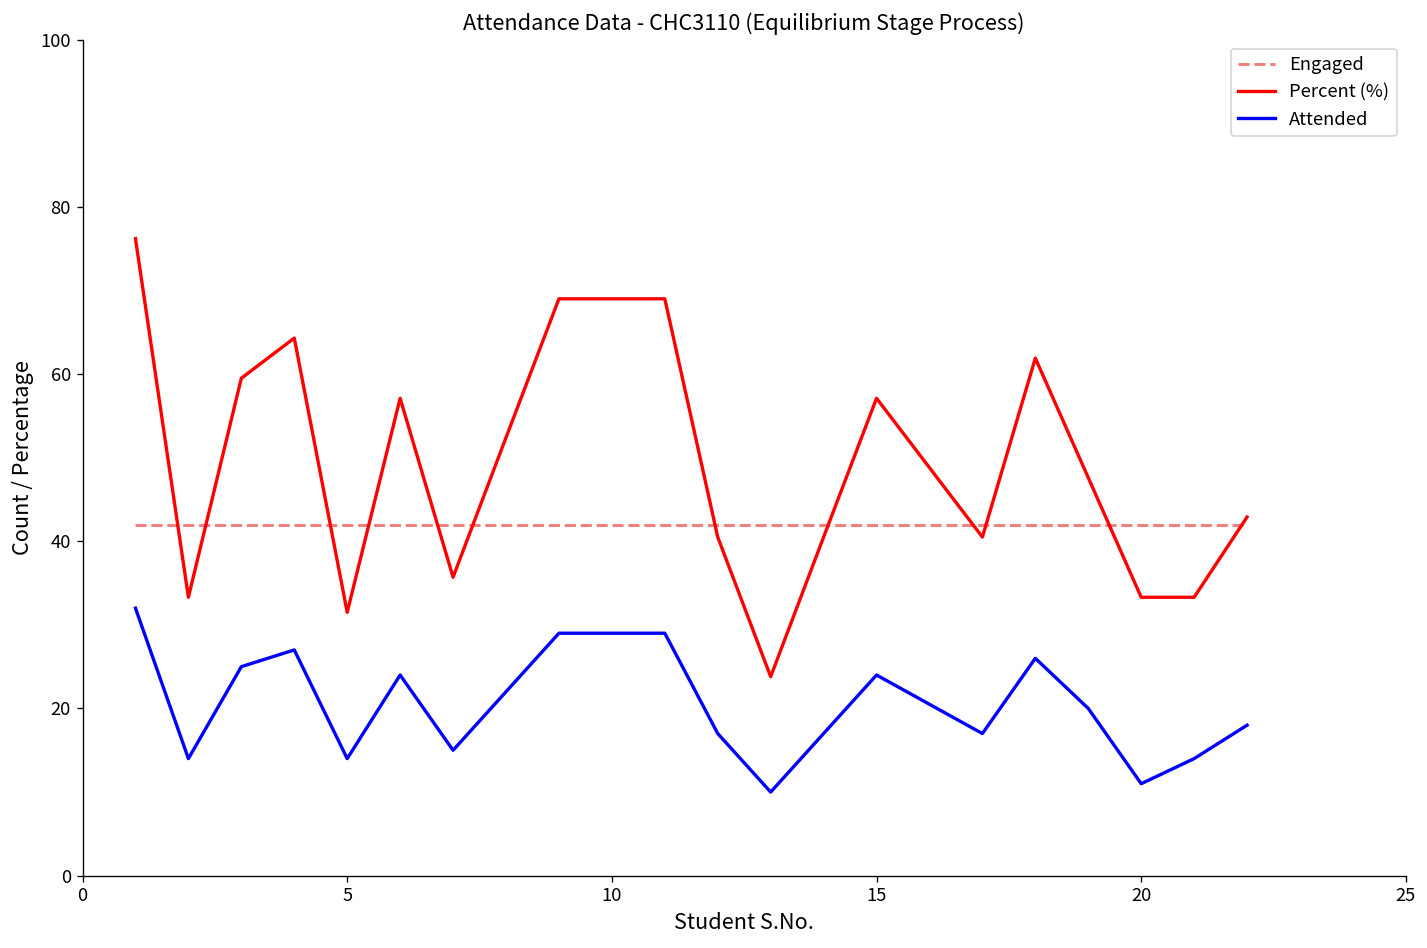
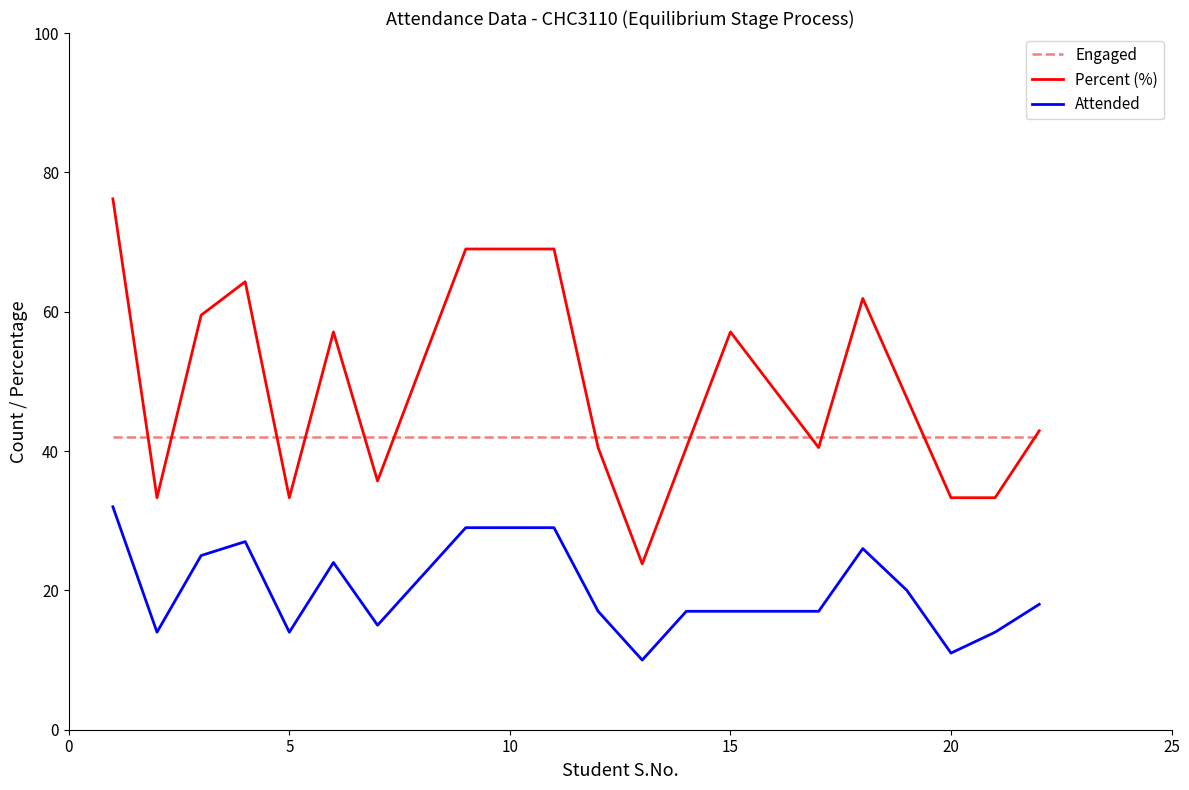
  {
    "Engaged": {
      "5": 42,
      "15": 42,
      "20": 42
    },
    "Percent (%)": {
-     "5": 32,
+     "5": 33,
      "15": 57,
      "20": 33
    },
    "Attended": {
      "5": 14,
-     "15": 24,
+     "15": 17,
      "20": 11
    }
  }
